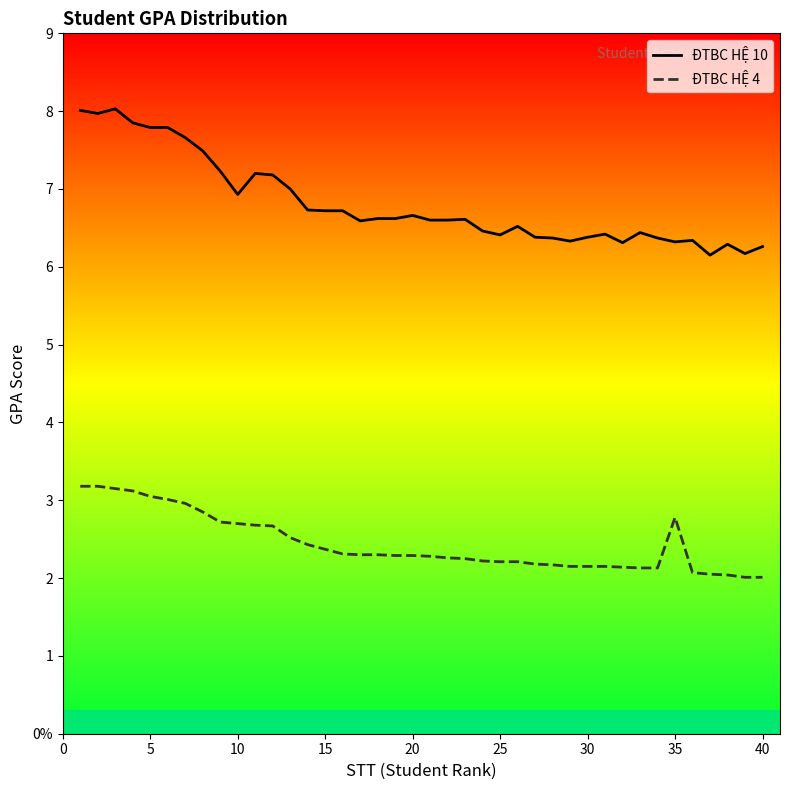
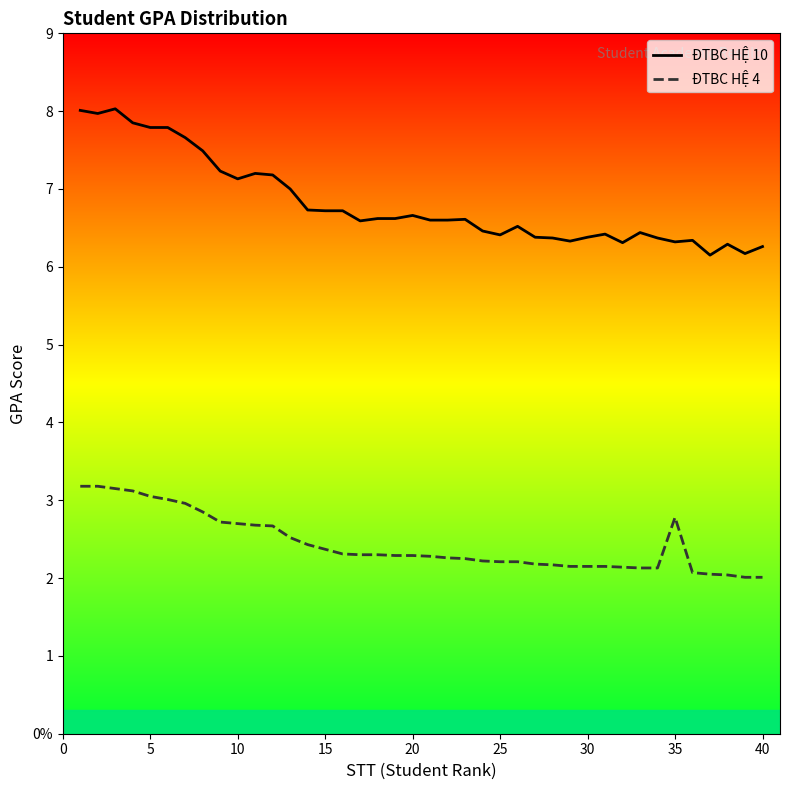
  {
    "ĐTBC HỆ 10": {
      "5": 7.8,
-     "10": 6.9,
+     "10": 7.1,
      "15": 6.7,
      "20": 6.7,
      "25": 6.4,
      "30": 6.4,
      "35": 6.3,
      "40": 6.3
    },
    "ĐTBC HỆ 4": {
      "5": 3.1,
      "10": 2.7,
      "15": 2.4,
      "20": 2.3,
      "25": 2.2,
      "30": 2.2,
      "35": 2.8,
      "40": 2.0
    }
  }
